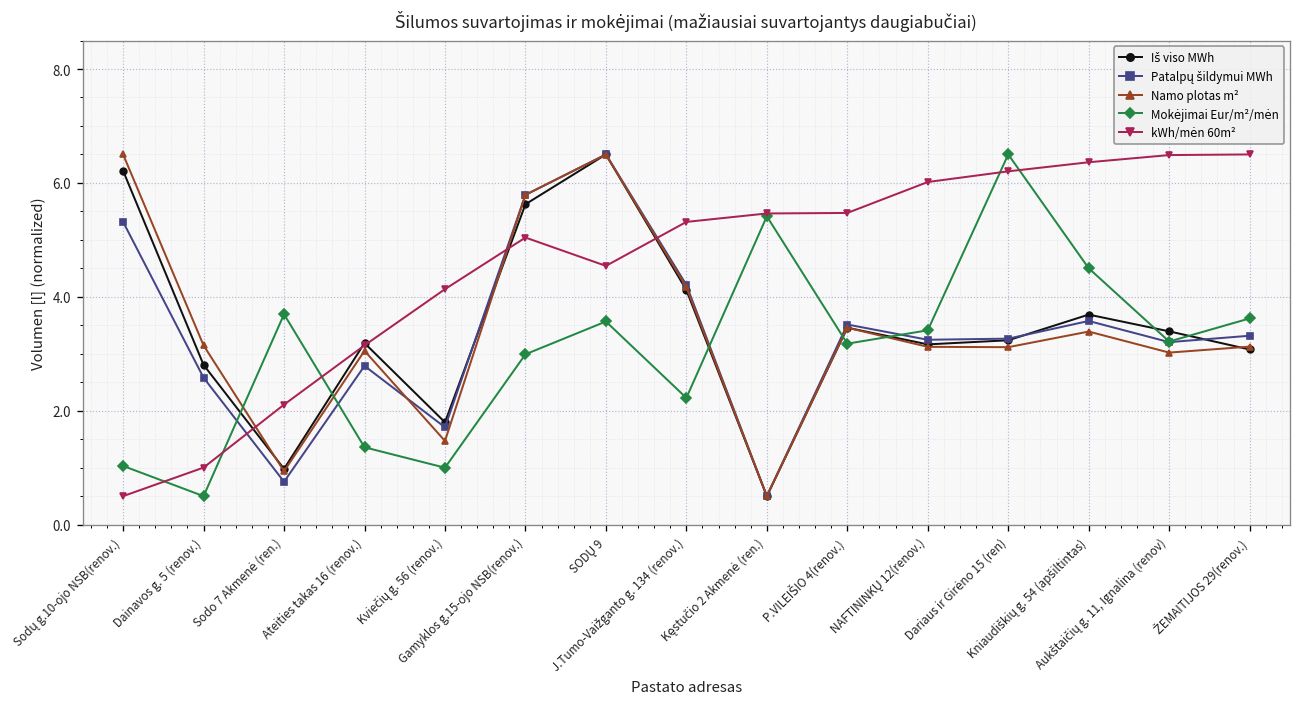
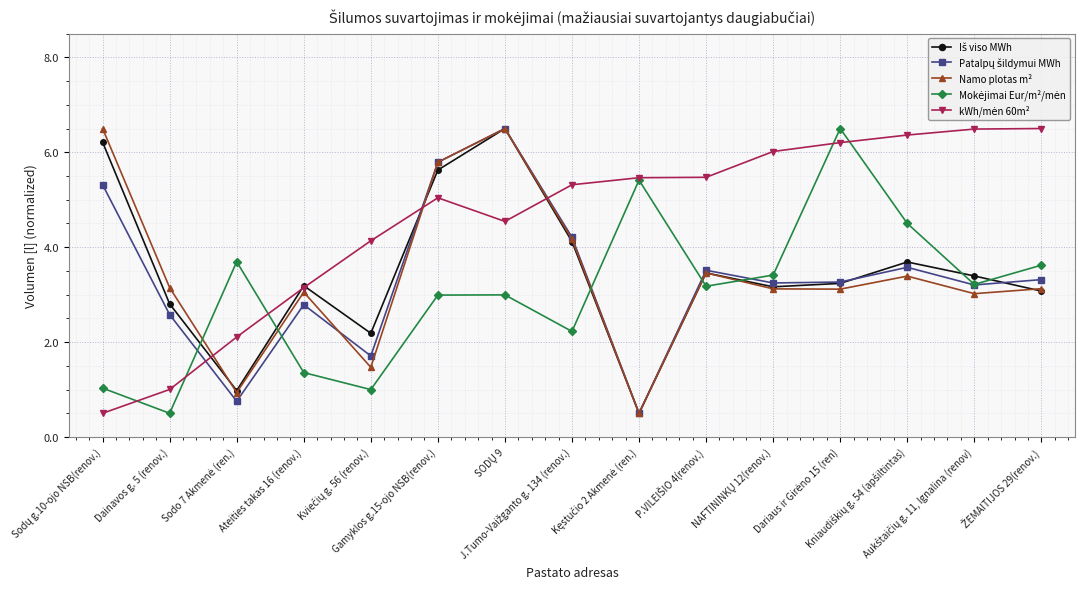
  {
    "Iš viso MWh": {
      "Sodų g.10-ojo NSB(renov.)": 6.2,
      "Dainavos g. 5 (renov.)": 2.8,
-     "Kviečių g. 56 (renov.)": 1.8,
+     "Kviečių g. 56 (renov.)": 2.2,
      "Gamyklos g.15-ojo NSB(renov.)": 5.6,
      "Kniaudiškių g. 54 (apšiltintas)": 3.7,
      "Aukštaičių g. 11, Ignalina (renov)": 3.4
    },
    "Patalpų šildymui MWh": {
      "Sodų g.10-ojo NSB(renov.)": 5.3,
      "Dainavos g. 5 (renov.)": 2.6,
      "Sodo 7 Akmenė (ren.)": 0.8,
      "Ateities takas 16 (renov.)": 2.8,
      "Kviečių g. 56 (renov.)": 1.7,
      "P.VILEIŠIO 4(renov.)": 3.5,
      "NAFTININKŲ 12(renov.)": 3.2,
      "Kniaudiškių g. 54 (apšiltintas)": 3.6,
      "ŽEMAITIJOS 29(renov.)": 3.3
    },
    "Namo plotas m²": {
      "Sodų g.10-ojo NSB(renov.)": 6.5,
      "Dainavos g. 5 (renov.)": 3.1,
      "Ateities takas 16 (renov.)": 3.1,
      "Kviečių g. 56 (renov.)": 1.5,
      "Dariaus ir Girėno 15 (ren)": 3.1,
      "Kniaudiškių g. 54 (apšiltintas)": 3.4,
      "Aukštaičių g. 11, Ignalina (renov)": 3.0
    },
    "Mokėjimai Eur/m²/mėn": {
      "Sodų g.10-ojo NSB(renov.)": 1.0,
      "Dainavos g. 5 (renov.)": 0.5,
      "Sodo 7 Akmenė (ren.)": 3.7,
      "Ateities takas 16 (renov.)": 1.4,
      "Kviečių g. 56 (renov.)": 1.0,
      "Gamyklos g.15-ojo NSB(renov.)": 3.0,
-     "SODŲ 9": 3.6,
+     "SODŲ 9": 3.0,
      "J.Tumo-Vaižganto g. 134 (renov.)": 2.2,
      "P.VILEIŠIO 4(renov.)": 3.2,
      "NAFTININKŲ 12(renov.)": 3.4,
      "Dariaus ir Girėno 15 (ren)": 6.5,
      "Kniaudiškių g. 54 (apšiltintas)": 4.5,
      "ŽEMAITIJOS 29(renov.)": 3.6
    },
    "kWh/mėn 60m²": {
      "Sodų g.10-ojo NSB(renov.)": 0.5,
      "Dainavos g. 5 (renov.)": 1.0,
      "Sodo 7 Akmenė (ren.)": 2.1,
      "Kviečių g. 56 (renov.)": 4.1,
      "Gamyklos g.15-ojo NSB(renov.)": 5.0,
      "SODŲ 9": 4.5,
      "J.Tumo-Vaižganto g. 134 (renov.)": 5.3,
      "P.VILEIŠIO 4(renov.)": 5.5,
      "NAFTININKŲ 12(renov.)": 6.0,
      "Dariaus ir Girėno 15 (ren)": 6.2,
      "Kniaudiškių g. 54 (apšiltintas)": 6.4,
      "Aukštaičių g. 11, Ignalina (renov)": 6.5,
      "ŽEMAITIJOS 29(renov.)": 6.5
    }
  }
